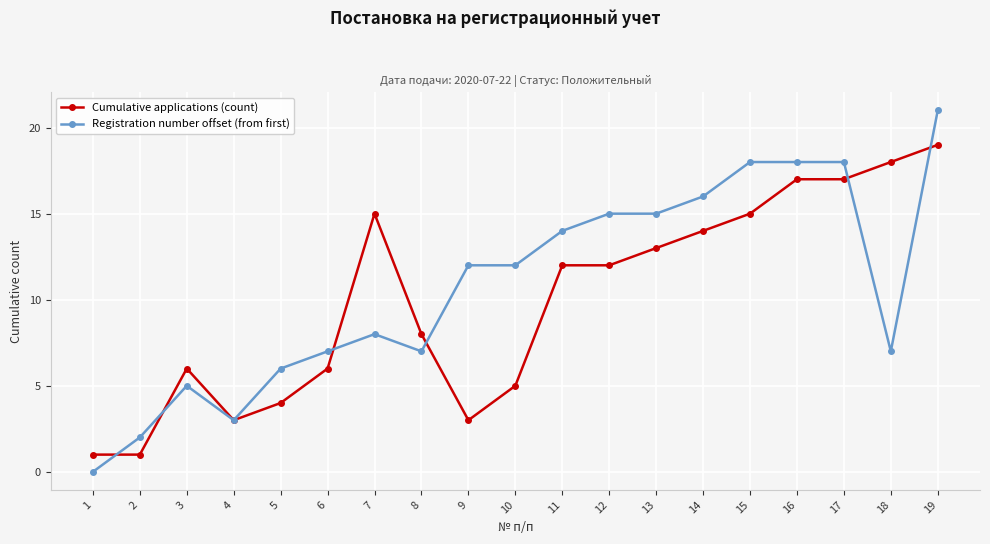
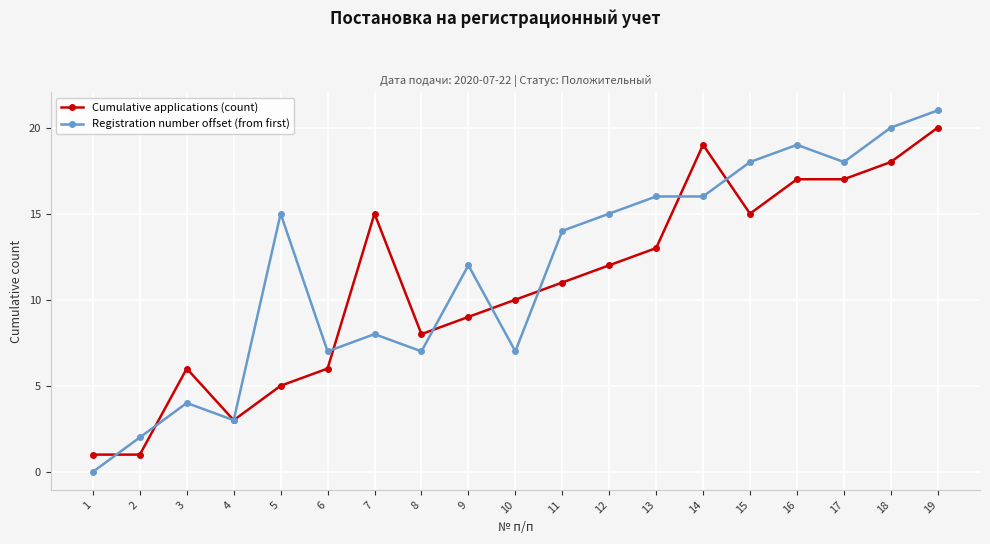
  {
    "Cumulative applications (count)": {
      "1": 1,
      "2": 1,
      "3": 6,
-     "5": 4,
+     "5": 5,
      "6": 6,
      "7": 15,
      "8": 8,
-     "9": 3,
-     "10": 5,
-     "11": 12,
+     "9": 9,
+     "10": 10,
+     "11": 11,
      "12": 12,
      "13": 13,
-     "14": 14,
+     "14": 19,
      "15": 15,
      "16": 17,
      "17": 17,
      "18": 18,
-     "19": 19
+     "19": 20
    },
    "Registration number offset (from first)": {
      "1": 0.0,
      "2": 2.0,
-     "3": 5.0,
-     "5": 6.0,
+     "3": 4.0,
+     "5": 15.0,
      "6": 7.0,
      "7": 8.0,
      "8": 7.0,
      "9": 12.0,
-     "10": 12.0,
+     "10": 7.0,
      "11": 14.0,
      "12": 15.0,
-     "13": 15.0,
+     "13": 16.0,
      "14": 16.0,
      "15": 18.0,
-     "16": 18.0,
+     "16": 19.0,
      "17": 18.0,
-     "18": 7.0,
+     "18": 20.0,
      "19": 21.0
    }
  }
